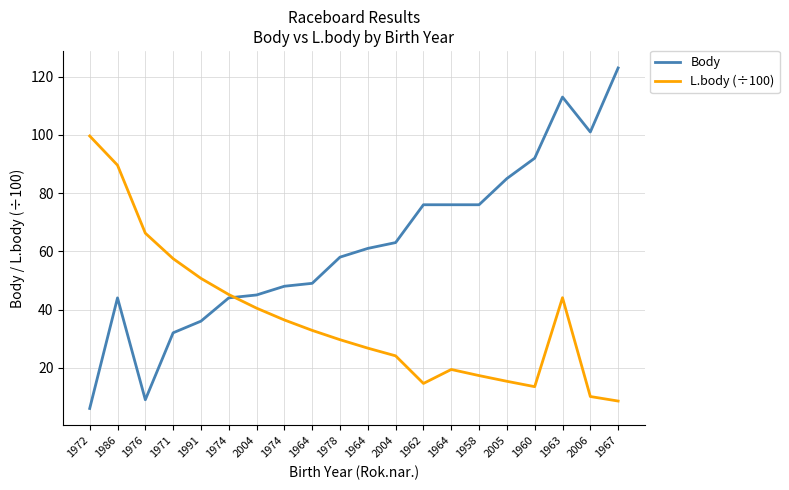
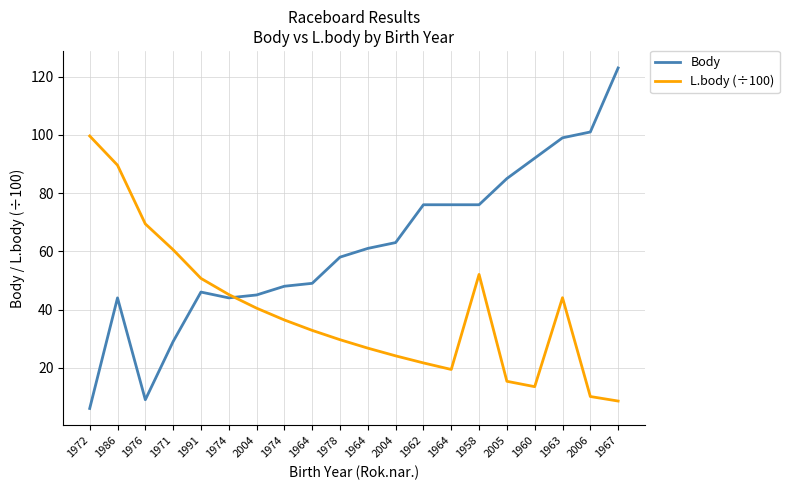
  {
    "Body": {
      "1972": 6,
      "1986": 44,
      "1976": 9,
-     "1971": 32,
-     "1991": 36,
+     "1971": 29,
+     "1991": 46,
      "1978": 58,
      "1962": 76,
      "1958": 76,
      "2005": 85,
      "1960": 92,
-     "1963": 113,
+     "1963": 99,
      "2006": 101,
      "1967": 123
    },
    "L.body (÷100)": {
      "1972": 100,
      "1986": 90,
-     "1976": 66,
-     "1971": 57,
+     "1976": 69,
+     "1971": 61,
      "1991": 51,
      "1978": 30,
-     "1962": 15,
-     "1958": 17,
+     "1962": 22,
+     "1958": 52,
      "2005": 15,
      "1960": 13,
      "1963": 44,
      "2006": 10,
      "1967": 9
    }
  }
